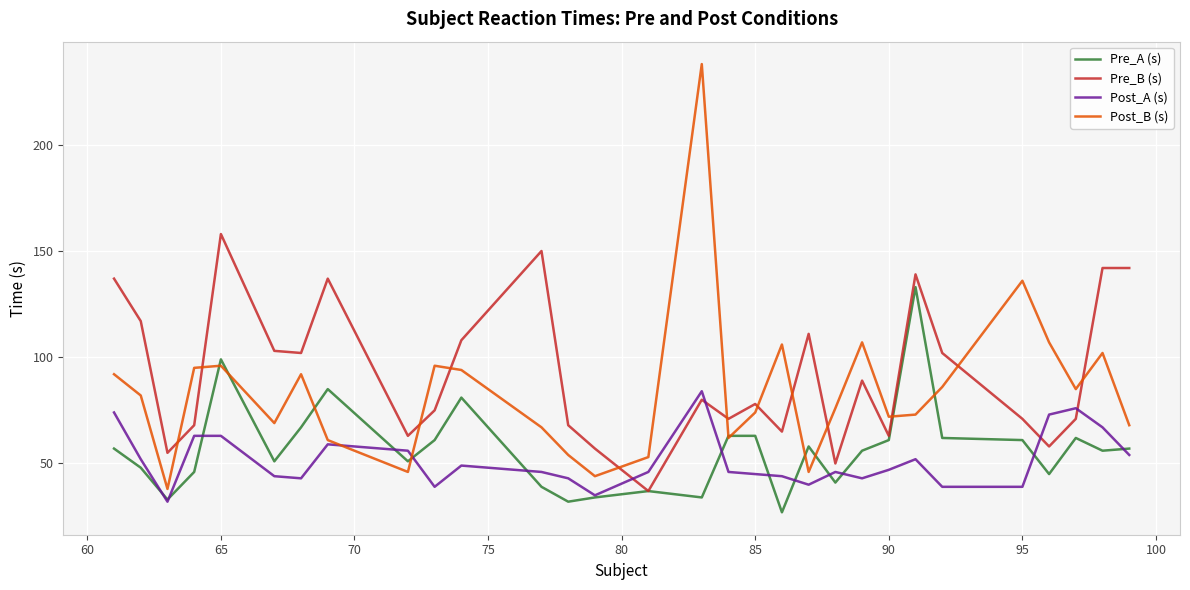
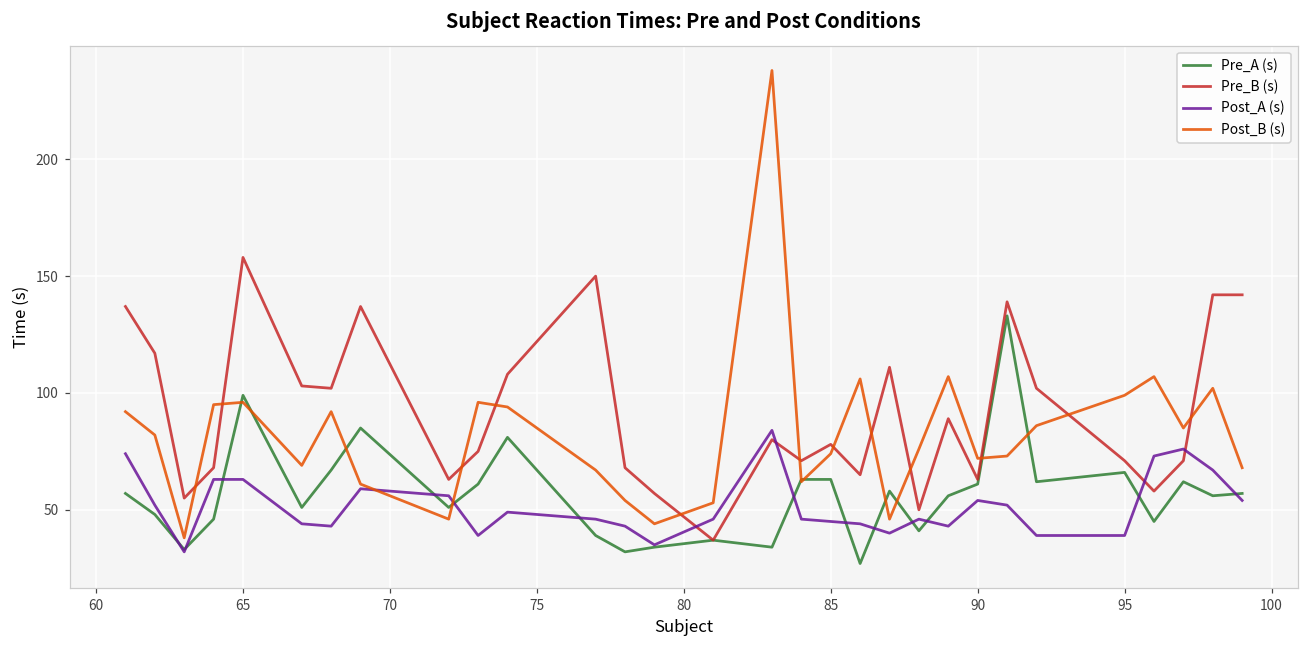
  {
    "Pre_A (s)": {
      "65": 99,
      "85": 63,
      "90": 61,
-     "95": 61
+     "95": 66
    },
    "Pre_B (s)": {
      "65": 158,
      "85": 78,
      "90": 63,
      "95": 71
    },
    "Post_A (s)": {
      "65": 63,
      "85": 45,
-     "90": 47,
+     "90": 54,
      "95": 39
    },
    "Post_B (s)": {
      "65": 96,
      "85": 74,
      "90": 72,
-     "95": 136
+     "95": 99
    }
  }
